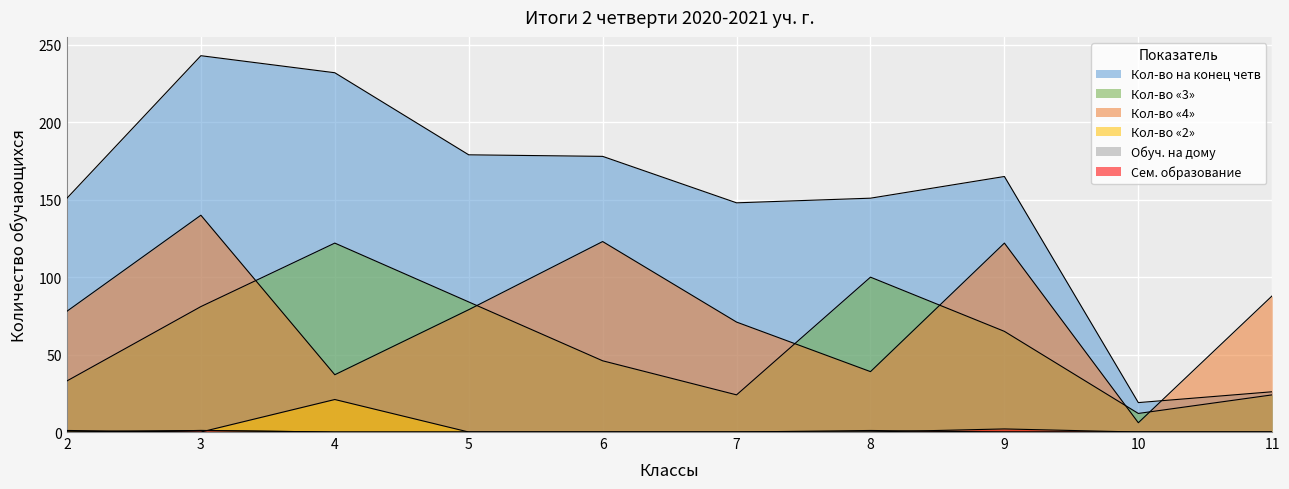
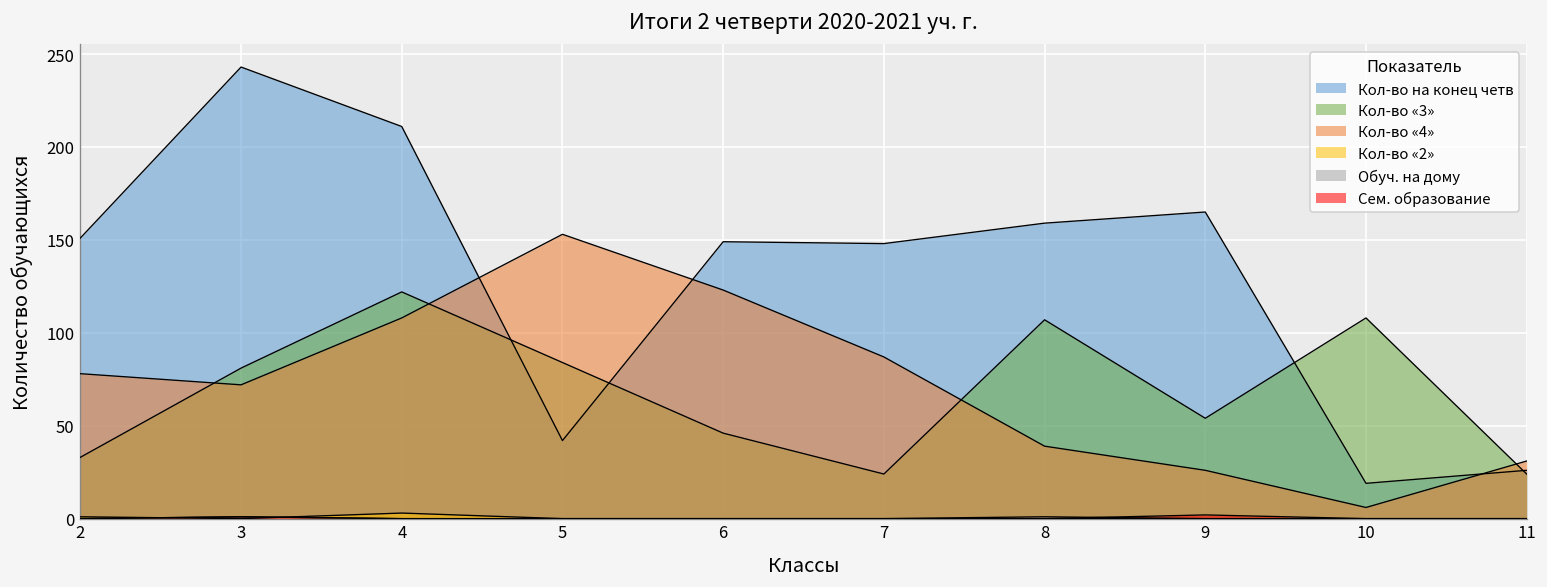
  {
    "Кол-во на конец четв": {
      "2": 151,
      "3": 243,
-     "4": 232,
-     "5": 179,
-     "6": 178,
+     "4": 211,
+     "5": 42,
+     "6": 149,
      "7": 148,
-     "8": 151,
+     "8": 159,
      "9": 165,
      "10": 19,
      "11": 26
    },
    "Кол-во «3»": {
      "2": 33,
      "3": 81,
      "4": 122,
      "5": 84,
      "6": 46,
      "7": 24,
-     "8": 100,
-     "9": 65,
-     "10": 12,
+     "8": 107,
+     "9": 54,
+     "10": 108,
      "11": 24
    },
    "Кол-во «4»": {
      "2": 78,
-     "3": 140,
-     "4": 37,
-     "5": 79,
+     "3": 72,
+     "4": 108,
+     "5": 153,
      "6": 123,
-     "7": 71,
+     "7": 87,
      "8": 39,
-     "9": 122,
+     "9": 26,
      "10": 6,
-     "11": 88
+     "11": 31
    },
    "Кол-во «2»": {
-     "4": 21
+     "4": 3
    },
    "Сем. образование": {
      "9": 2
    }
  }
